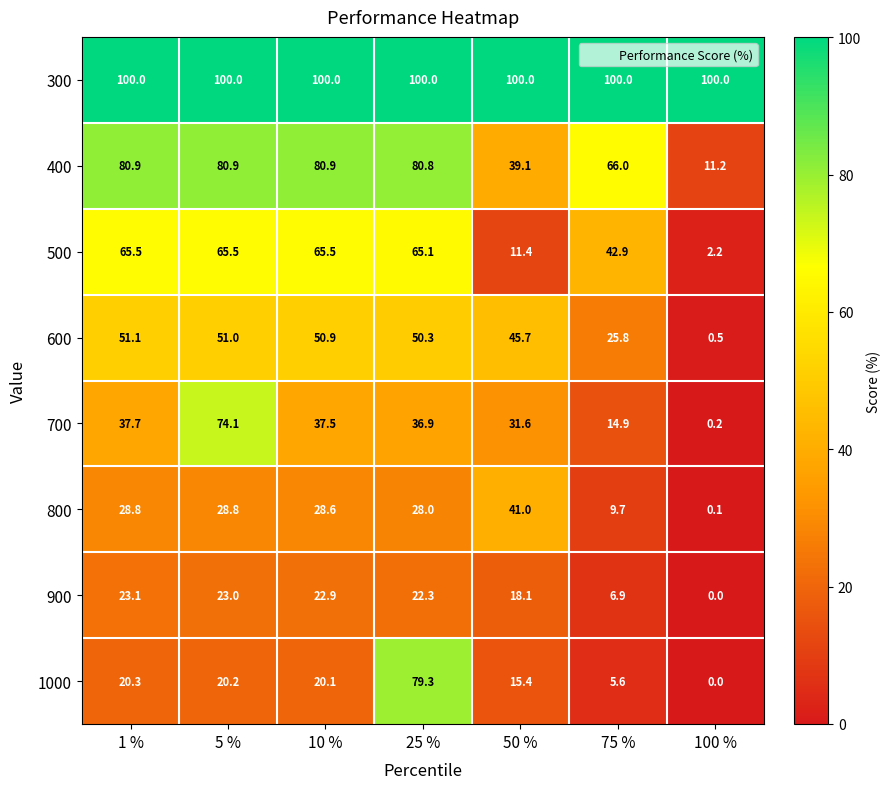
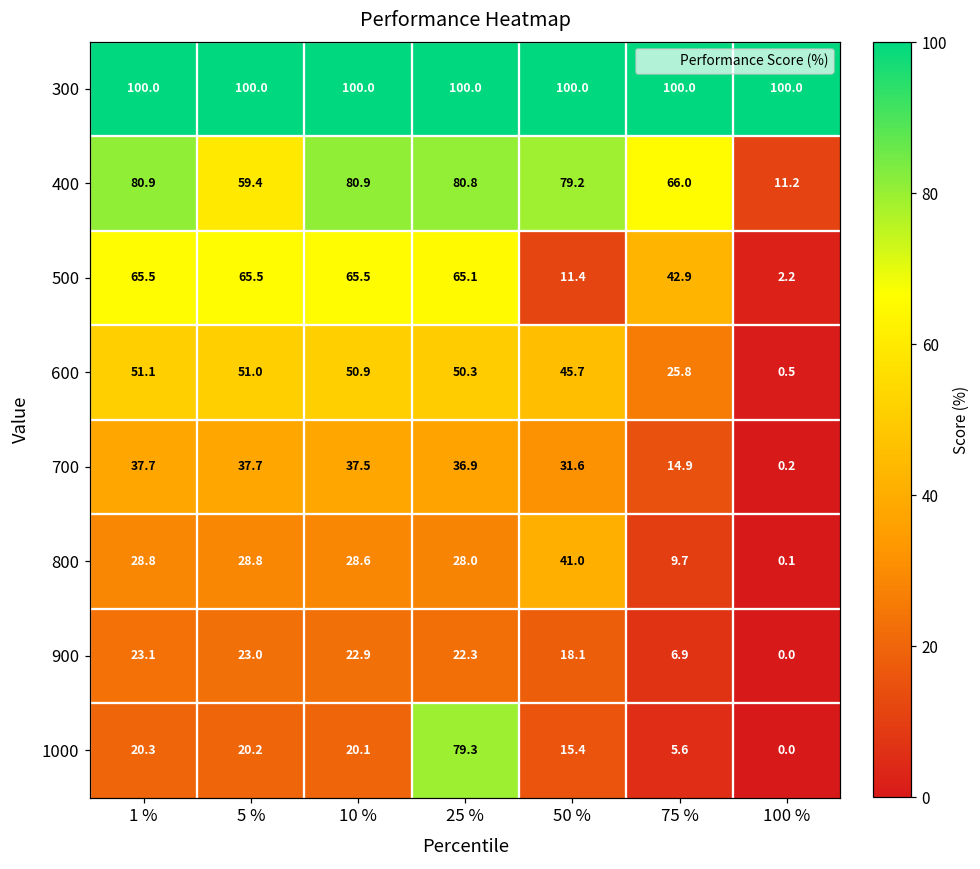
  {
    "300": {
      "1 %": 100.0,
      "5 %": 100.0,
      "10 %": 100.0,
      "25 %": 100.0,
      "50 %": 100.0,
      "75 %": 100.0,
      "100 %": 100.0
    },
    "400": {
      "1 %": 80.9,
-     "5 %": 80.9,
+     "5 %": 59.4,
      "10 %": 80.9,
      "25 %": 80.8,
-     "50 %": 39.1,
+     "50 %": 79.2,
      "75 %": 66.0,
      "100 %": 11.2
    },
    "500": {
      "1 %": 65.5,
      "5 %": 65.5,
      "10 %": 65.5,
      "25 %": 65.1,
      "50 %": 11.4,
      "75 %": 42.9,
      "100 %": 2.2
    },
    "600": {
      "1 %": 51.1,
      "5 %": 51.0,
      "10 %": 50.9,
      "25 %": 50.3,
      "50 %": 45.7,
      "75 %": 25.8,
      "100 %": 0.5
    },
    "700": {
      "1 %": 37.7,
-     "5 %": 74.1,
+     "5 %": 37.7,
      "10 %": 37.5,
      "25 %": 36.9,
      "50 %": 31.6,
      "75 %": 14.9,
      "100 %": 0.2
    },
    "800": {
      "1 %": 28.8,
      "5 %": 28.8,
      "10 %": 28.6,
      "25 %": 28.0,
      "50 %": 41.0,
      "75 %": 9.7,
      "100 %": 0.1
    },
    "900": {
      "1 %": 23.1,
      "5 %": 23.0,
      "10 %": 22.9,
      "25 %": 22.3,
      "50 %": 18.1,
      "75 %": 6.9,
      "100 %": 0.0
    },
    "1000": {
      "1 %": 20.3,
      "5 %": 20.2,
      "10 %": 20.1,
      "25 %": 79.3,
      "50 %": 15.4,
      "75 %": 5.6,
      "100 %": 0.0
    }
  }
